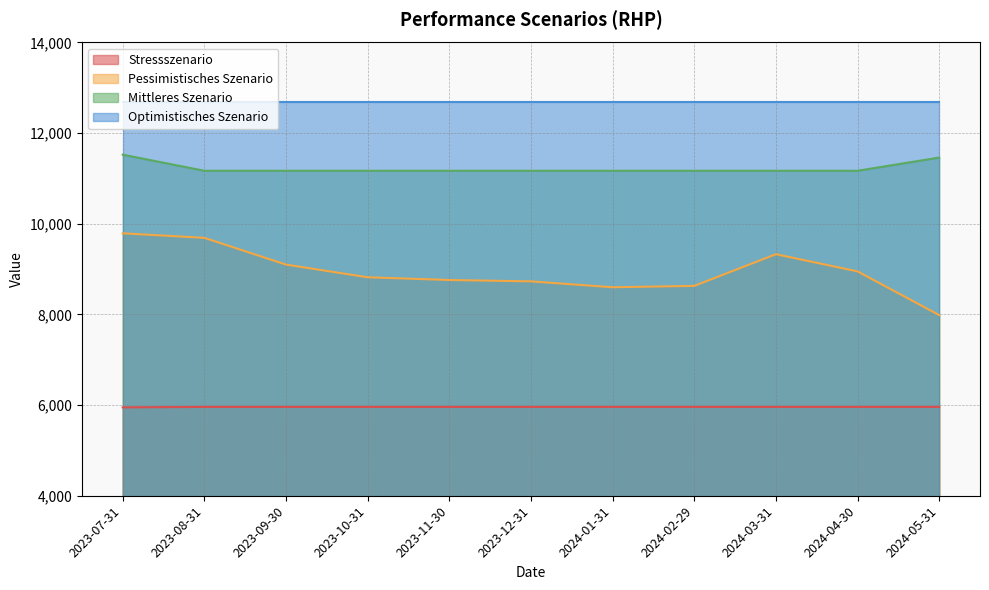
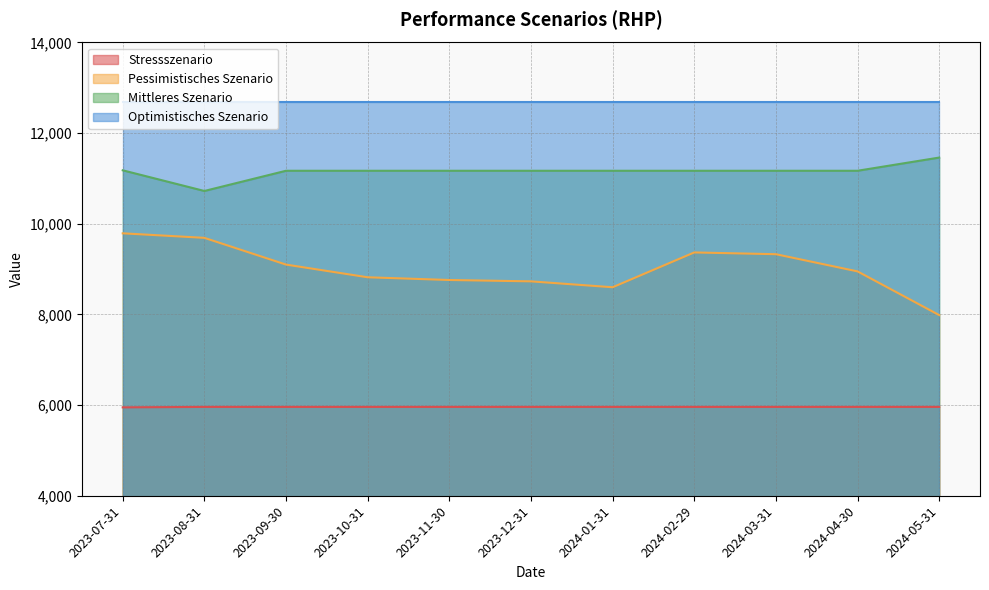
  {
    "Stressszenario": {
      "2023-07-31": "6,000",
      "2023-08-31": "6,000",
      "2023-09-30": "6,000",
      "2023-10-31": "6,000",
      "2023-11-30": "6,000",
      "2023-12-31": "6,000",
      "2024-01-31": "6,000",
      "2024-02-29": "6,000",
      "2024-03-31": "6,000",
      "2024-04-30": "6,000",
      "2024-05-31": "6,000"
    },
    "Pessimistisches Szenario": {
      "2023-07-31": "9,800",
      "2023-08-31": "9,700",
      "2023-09-30": "9,100",
      "2023-10-31": "8,800",
      "2023-11-30": "8,800",
      "2023-12-31": "8,700",
      "2024-01-31": "8,600",
-     "2024-02-29": "8,600",
+     "2024-02-29": "9,400",
      "2024-03-31": "9,300",
      "2024-04-30": "9,000",
      "2024-05-31": "8,000"
    },
    "Mittleres Szenario": {
-     "2023-07-31": "11,500",
-     "2023-08-31": "11,200",
+     "2023-07-31": "11,200",
+     "2023-08-31": "10,700",
      "2023-09-30": "11,200",
      "2023-10-31": "11,200",
      "2023-11-30": "11,200",
      "2023-12-31": "11,200",
      "2024-01-31": "11,200",
      "2024-02-29": "11,200",
      "2024-03-31": "11,200",
      "2024-04-30": "11,200",
      "2024-05-31": "11,500"
    },
    "Optimistisches Szenario": {
      "2023-09-30": "12,700",
      "2023-10-31": "12,700",
      "2023-11-30": "12,700",
      "2023-12-31": "12,700",
      "2024-01-31": "12,700",
      "2024-02-29": "12,700",
      "2024-03-31": "12,700",
      "2024-04-30": "12,700",
      "2024-05-31": "12,700"
    }
  }
